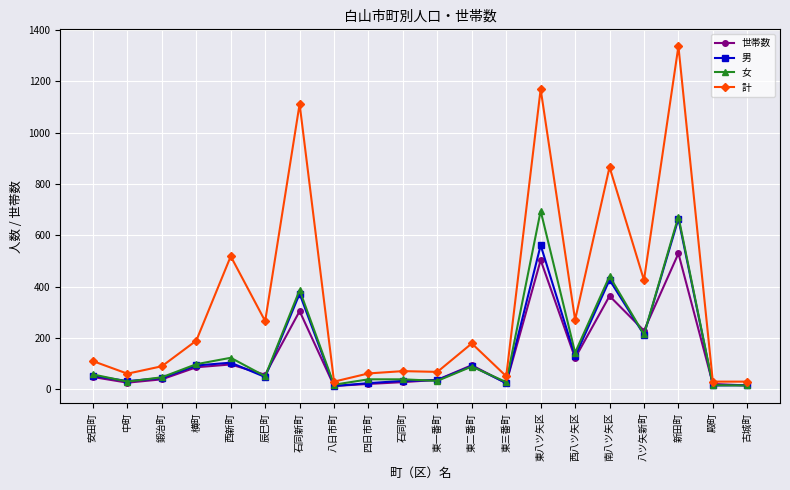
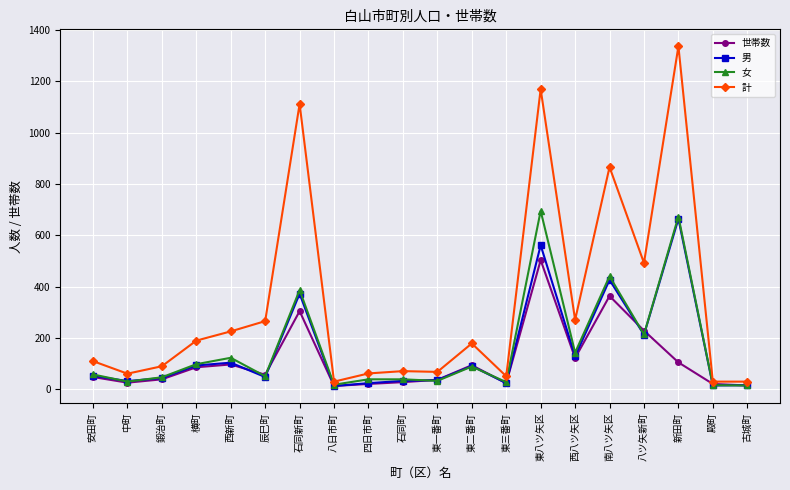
  {
    "世帯数": {
      "石同新町": 300,
      "東八ツ矢区": 500,
      "南八ツ矢区": 360,
      "八ツ矢新町": 230,
-     "新田町": 530
+     "新田町": 100
    },
    "男": {
      "石同新町": 370,
      "東八ツ矢区": 560,
      "南八ツ矢区": 430
    },
    "女": {
      "西新町": 120,
      "石同新町": 390,
      "四日市町": 40,
      "東八ツ矢区": 700,
      "西八ツ矢区": 140,
      "南八ツ矢区": 440
    },
    "計": {
      "安田町": 110,
      "中町": 60,
      "鍛治町": 90,
      "横町": 190,
-     "西新町": 520,
+     "西新町": 230,
      "辰巳町": 270,
      "石同新町": 1110,
      "八日市町": 30,
      "四日市町": 60,
      "石同町": 70,
      "東一番町": 70,
      "東二番町": 180,
      "東三番町": 50,
      "東八ツ矢区": 1170,
      "西八ツ矢区": 270,
      "南八ツ矢区": 870,
-     "八ツ矢新町": 430,
+     "八ツ矢新町": 490,
      "新田町": 1340,
      "古城町": 30
    }
  }
